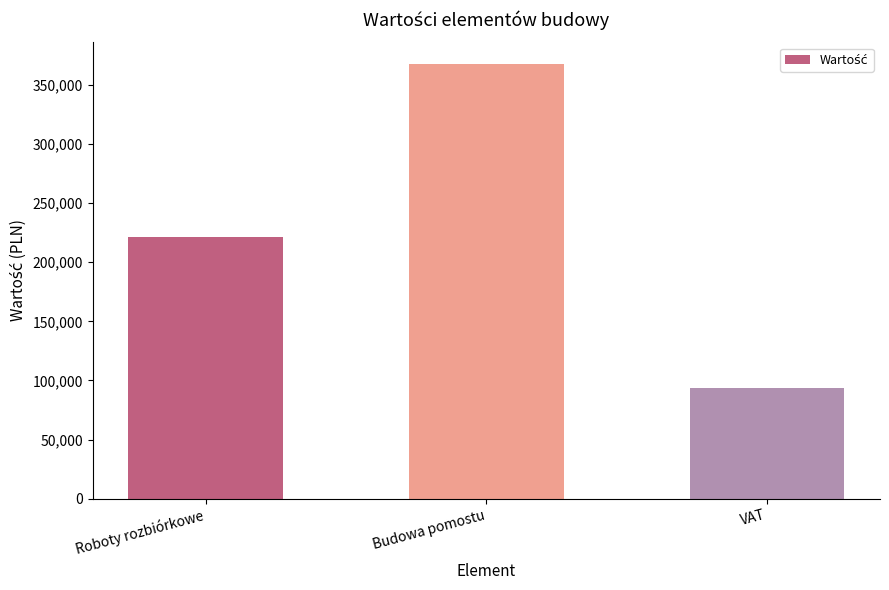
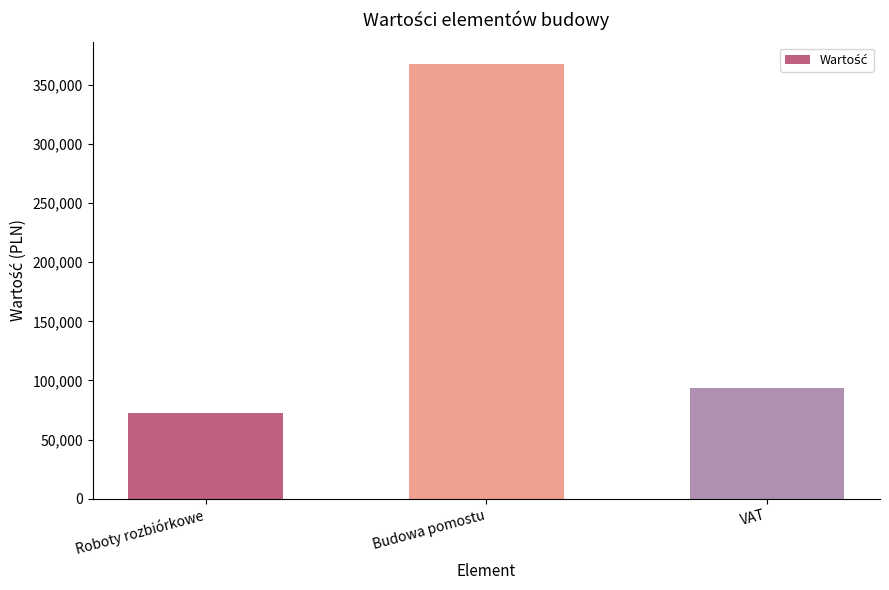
  {
-   "Roboty rozbiórkowe": "221,000",
+   "Roboty rozbiórkowe": "73,000",
    "Budowa pomostu": "368,000",
    "VAT": "93,000"
  }
